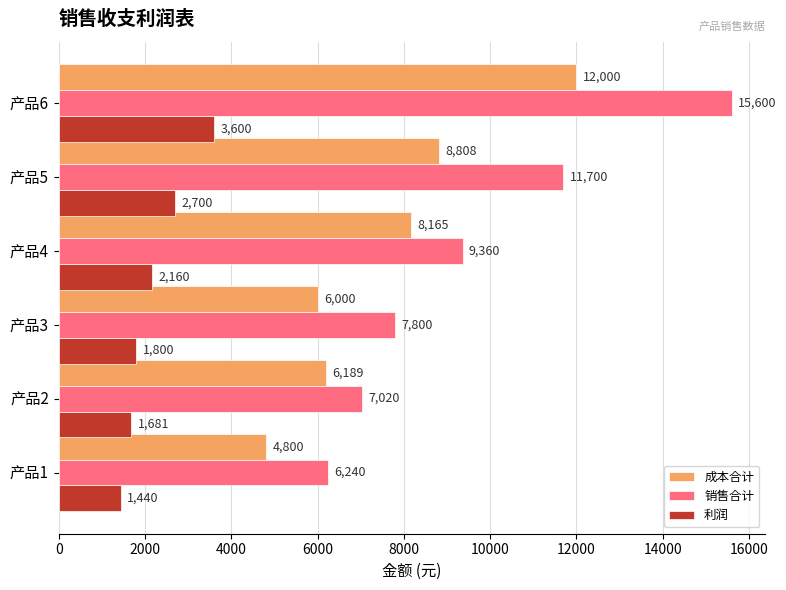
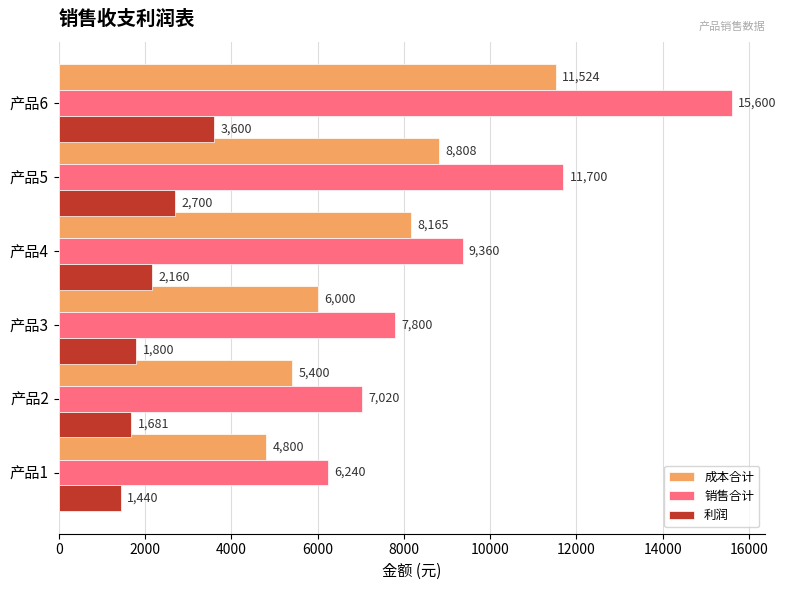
  {
    "成本合计": {
-     "产品6": "12,000",
+     "产品6": "11,524",
      "产品5": "8,808",
      "产品4": "8,165",
      "产品3": "6,000",
-     "产品2": "6,189",
+     "产品2": "5,400",
      "产品1": "4,800"
    },
    "销售合计": {
      "产品6": "15,600",
      "产品5": "11,700",
      "产品4": "9,360",
      "产品3": "7,800",
      "产品2": "7,020",
      "产品1": "6,240"
    },
    "利润": {
      "产品6": "3,600",
      "产品5": "2,700",
      "产品4": "2,160",
      "产品3": "1,800",
      "产品2": "1,681",
      "产品1": "1,440"
    }
  }
